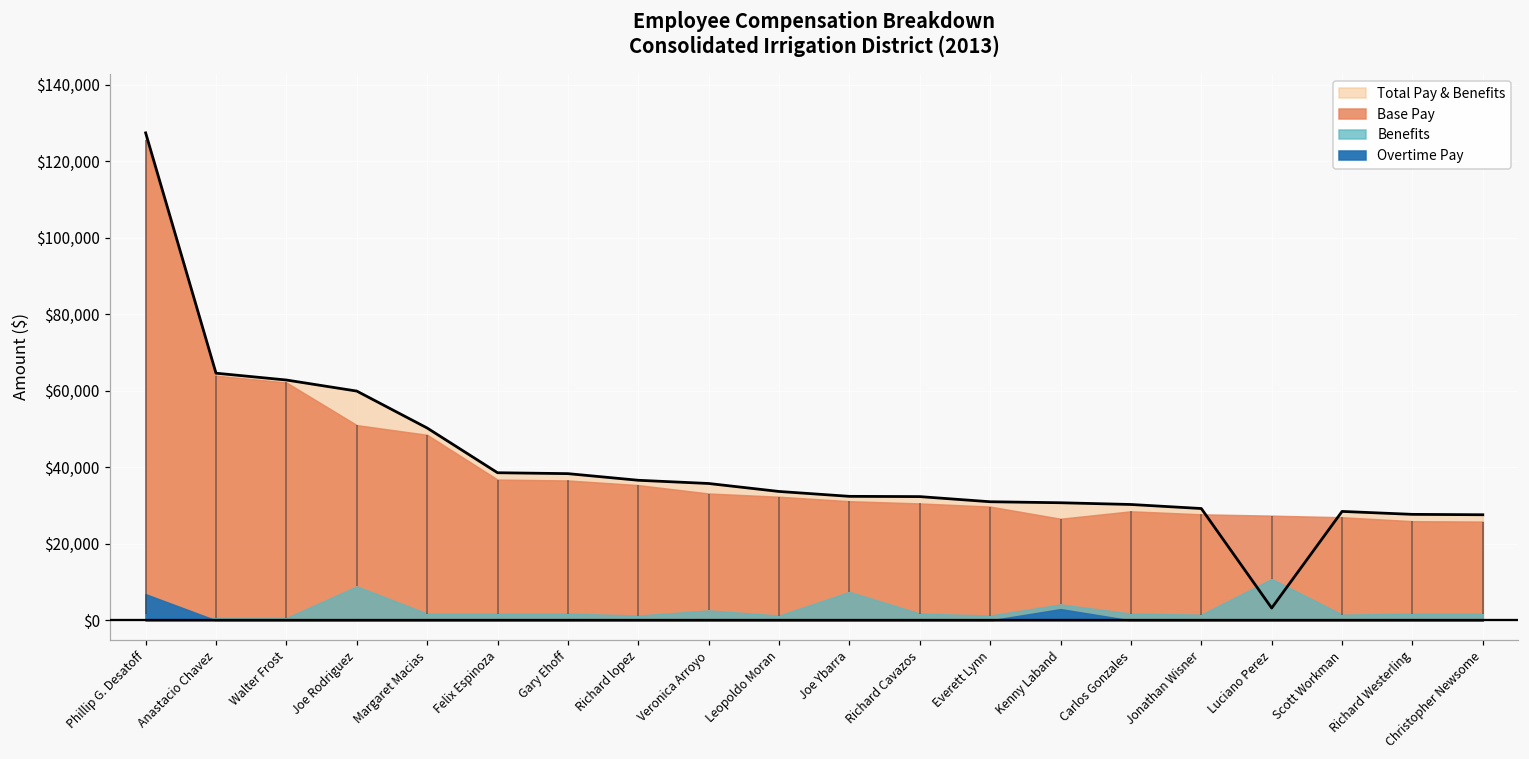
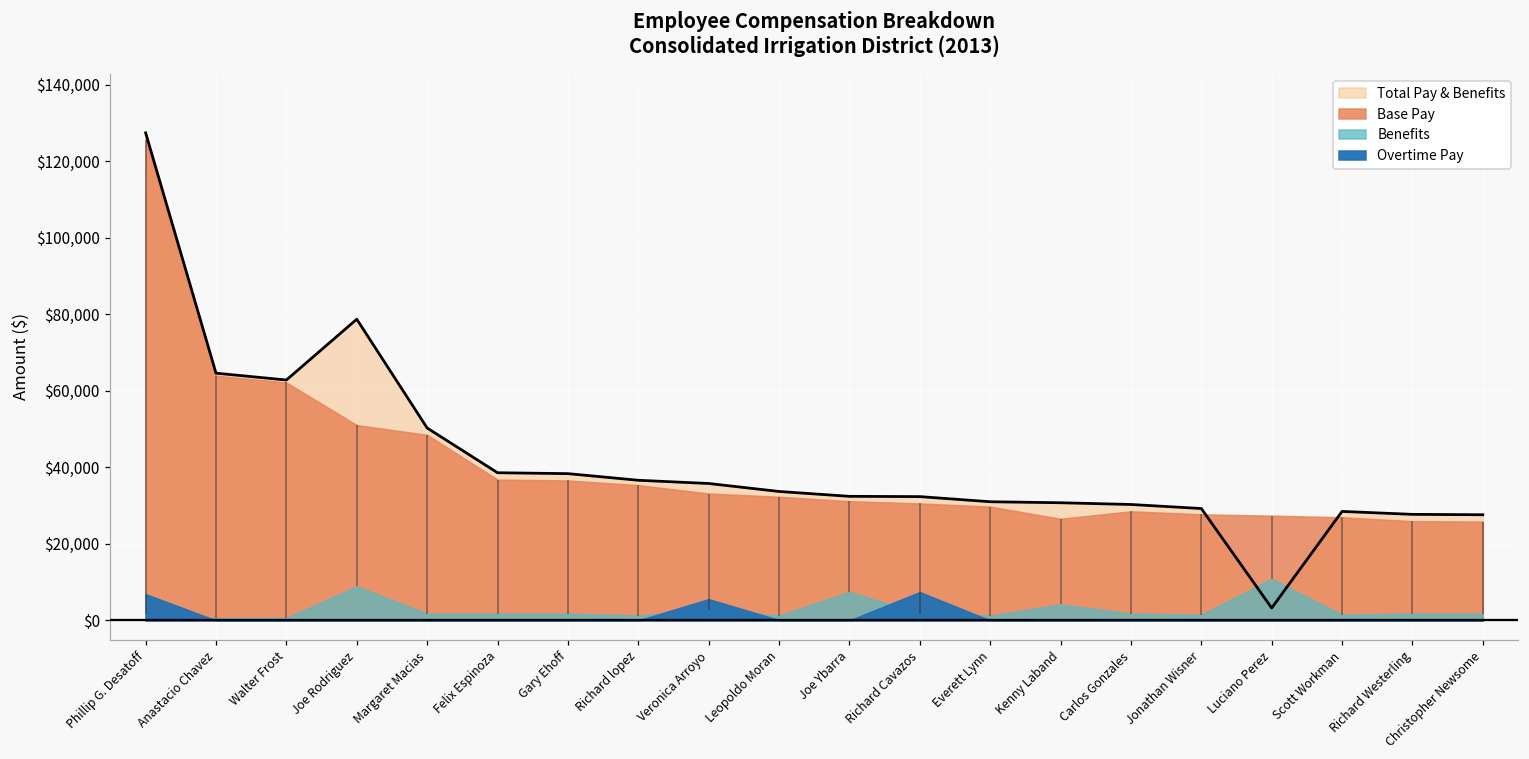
  {
    "Total Pay & Benefits": {
      "Phillip G. Desatoff": "$127,000",
-     "Joe Rodriguez": "$60,000",
+     "Joe Rodriguez": "$79,000",
      "Margaret Macias": "$50,000",
      "Felix Espinoza": "$39,000",
      "Gary Ehoff": "$38,000",
      "Richard lopez": "$37,000",
      "Veronica Arroyo": "$36,000",
      "Leopoldo Moran": "$34,000",
      "Joe Ybarra": "$32,000",
      "Richard Cavazos": "$32,000",
      "Everett Lynn": "$31,000",
      "Kenny Laband": "$31,000",
      "Carlos Gonzales": "$30,000",
      "Jonathan Wisner": "$29,000",
      "Luciano Perez": "$3,000",
      "Scott Workman": "$28,000",
      "Richard Westerling": "$28,000",
      "Christopher Newsome": "$28,000"
    },
    "Base Pay": {
      "Phillip G. Desatoff": "$126,000",
      "Joe Rodriguez": "$51,000",
      "Margaret Macias": "$48,000",
      "Felix Espinoza": "$37,000",
      "Gary Ehoff": "$37,000",
      "Richard lopez": "$35,000",
      "Veronica Arroyo": "$33,000",
      "Leopoldo Moran": "$32,000",
      "Joe Ybarra": "$31,000",
      "Richard Cavazos": "$31,000",
      "Everett Lynn": "$30,000",
      "Kenny Laband": "$27,000",
      "Carlos Gonzales": "$29,000",
      "Jonathan Wisner": "$28,000",
      "Luciano Perez": "$27,000",
      "Scott Workman": "$27,000",
      "Richard Westerling": "$26,000",
      "Christopher Newsome": "$26,000"
    },
    "Benefits": {
      "Phillip G. Desatoff": "$2,000",
      "Joe Rodriguez": "$9,000",
      "Margaret Macias": "$2,000",
      "Felix Espinoza": "$2,000",
      "Gary Ehoff": "$2,000",
      "Richard lopez": "$1,000",
      "Veronica Arroyo": "$3,000",
      "Leopoldo Moran": "$1,000",
      "Joe Ybarra": "$7,000",
      "Richard Cavazos": "$2,000",
      "Everett Lynn": "$1,000",
      "Kenny Laband": "$4,000",
      "Carlos Gonzales": "$2,000",
      "Jonathan Wisner": "$2,000",
      "Luciano Perez": "$11,000",
      "Scott Workman": "$2,000",
      "Richard Westerling": "$2,000",
      "Christopher Newsome": "$2,000"
    },
    "Overtime Pay": {
      "Phillip G. Desatoff": "$7,000",
      "Joe Rodriguez": "$0",
      "Margaret Macias": "$0",
      "Felix Espinoza": "$0",
      "Gary Ehoff": "$0",
      "Richard lopez": "$0",
-     "Veronica Arroyo": "$0",
+     "Veronica Arroyo": "$6,000",
      "Joe Ybarra": "$0",
-     "Richard Cavazos": "$0",
+     "Richard Cavazos": "$7,000",
      "Everett Lynn": "$0",
-     "Kenny Laband": "$3,000",
+     "Kenny Laband": "$0",
      "Carlos Gonzales": "$0",
      "Jonathan Wisner": "$0",
      "Luciano Perez": "$0",
      "Richard Westerling": "$0",
      "Christopher Newsome": "$0"
    }
  }
